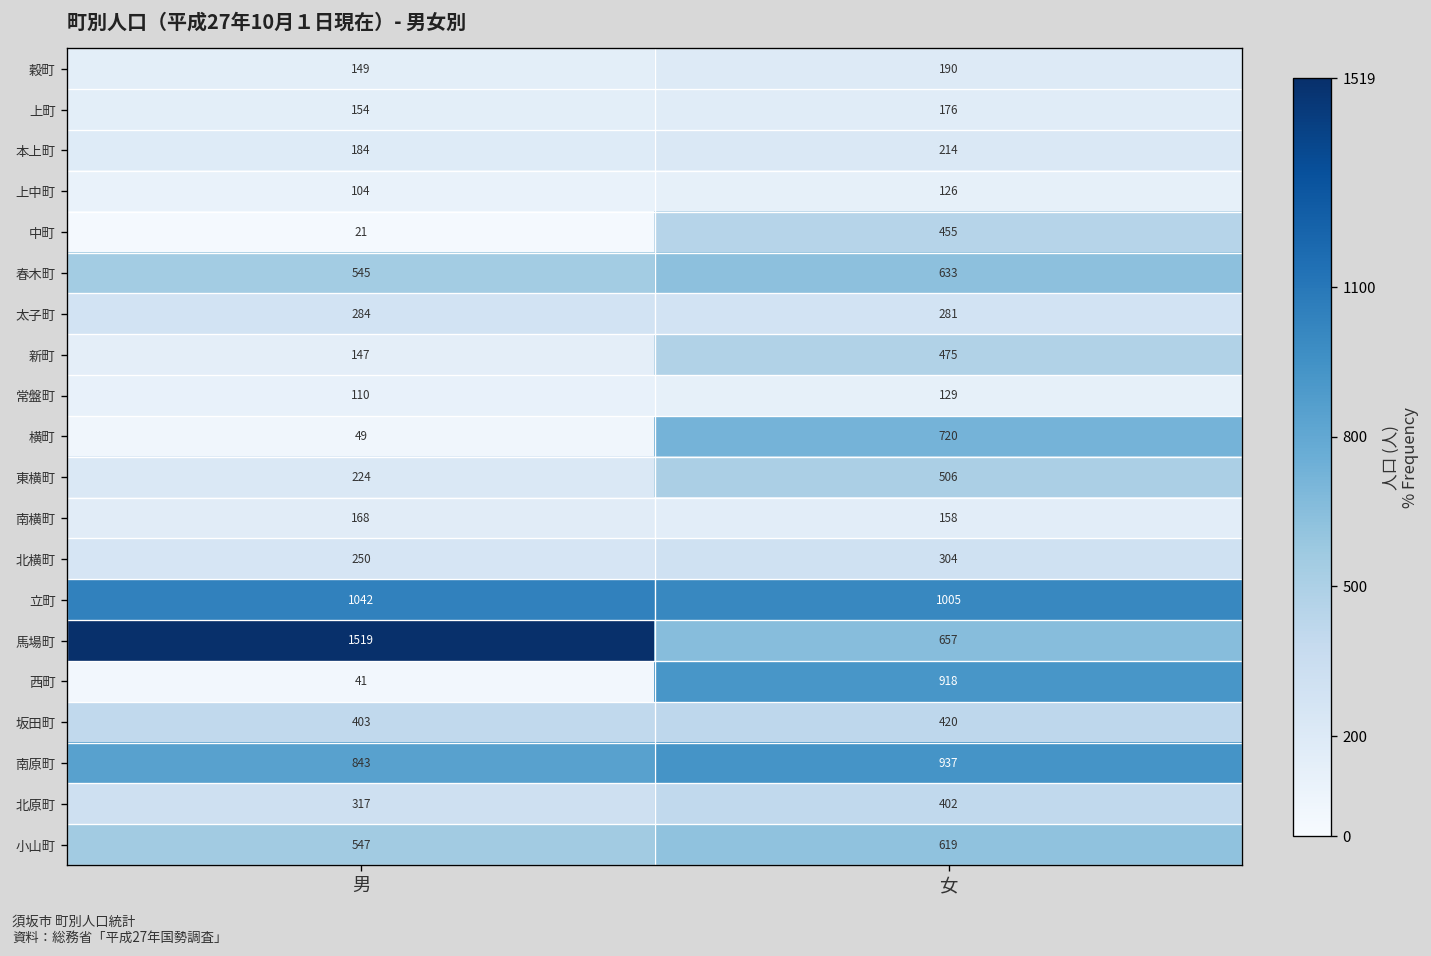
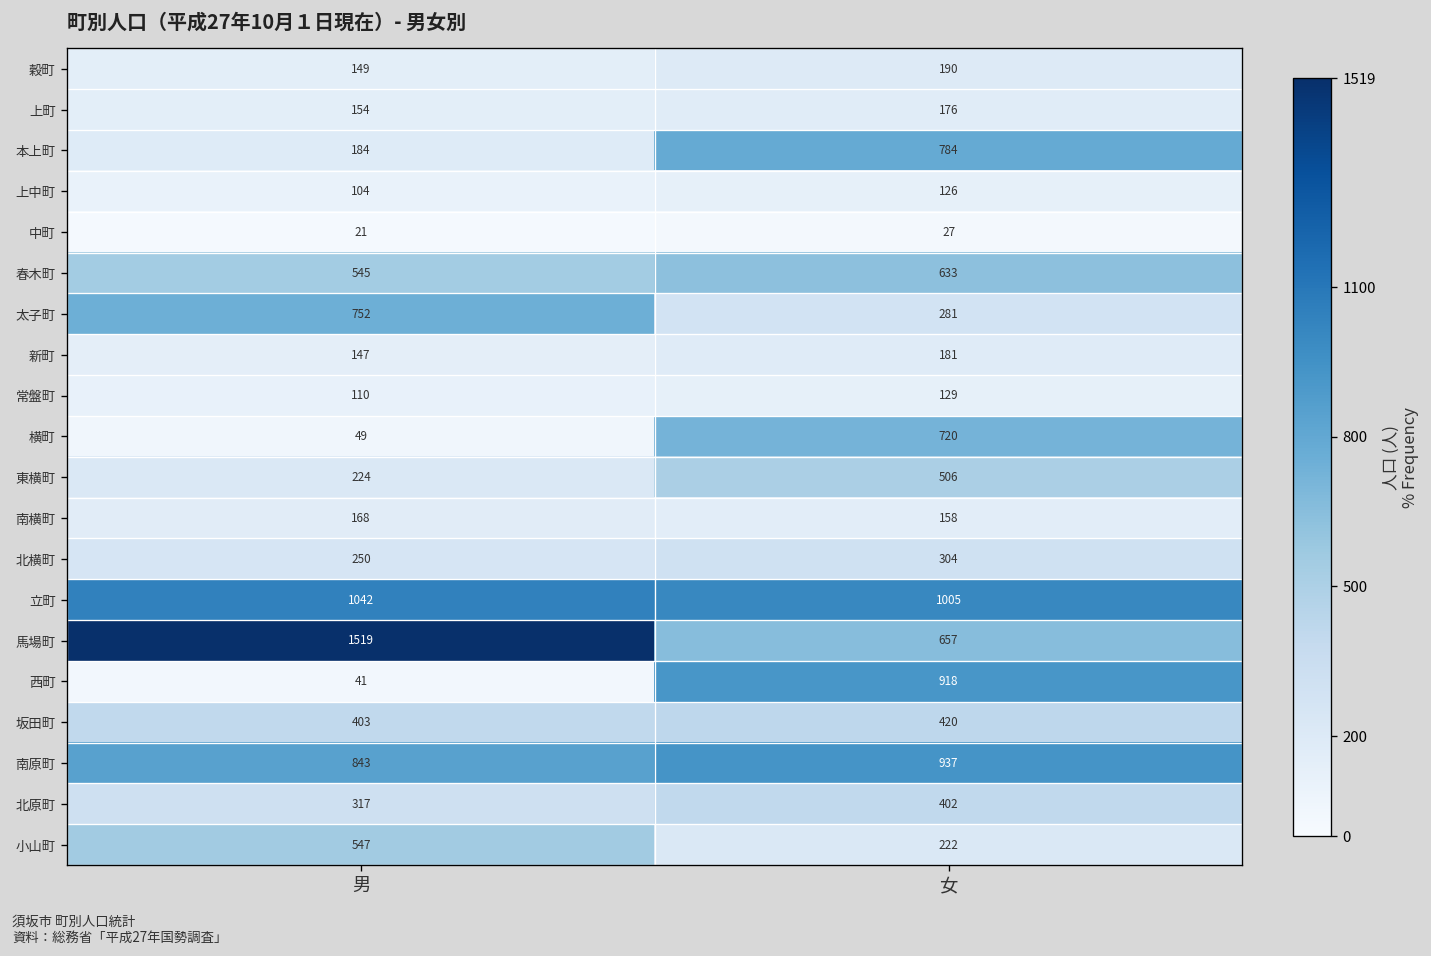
  {
    "穀町": {
      "男": 149,
      "女": 190
    },
    "上町": {
      "男": 154,
      "女": 176
    },
    "本上町": {
      "男": 184,
-     "女": 214
+     "女": 784
    },
    "上中町": {
      "男": 104,
      "女": 126
    },
    "中町": {
      "男": 21,
-     "女": 455
+     "女": 27
    },
    "春木町": {
      "男": 545,
      "女": 633
    },
    "太子町": {
-     "男": 284,
+     "男": 752,
      "女": 281
    },
    "新町": {
      "男": 147,
-     "女": 475
+     "女": 181
    },
    "常盤町": {
      "男": 110,
      "女": 129
    },
    "横町": {
      "男": 49,
      "女": 720
    },
    "東横町": {
      "男": 224,
      "女": 506
    },
    "南横町": {
      "男": 168,
      "女": 158
    },
    "北横町": {
      "男": 250,
      "女": 304
    },
    "立町": {
      "男": 1042,
      "女": 1005
    },
    "馬場町": {
      "男": 1519,
      "女": 657
    },
    "西町": {
      "男": 41,
      "女": 918
    },
    "坂田町": {
      "男": 403,
      "女": 420
    },
    "南原町": {
      "男": 843,
      "女": 937
    },
    "北原町": {
      "男": 317,
      "女": 402
    },
    "小山町": {
      "男": 547,
-     "女": 619
+     "女": 222
    }
  }
